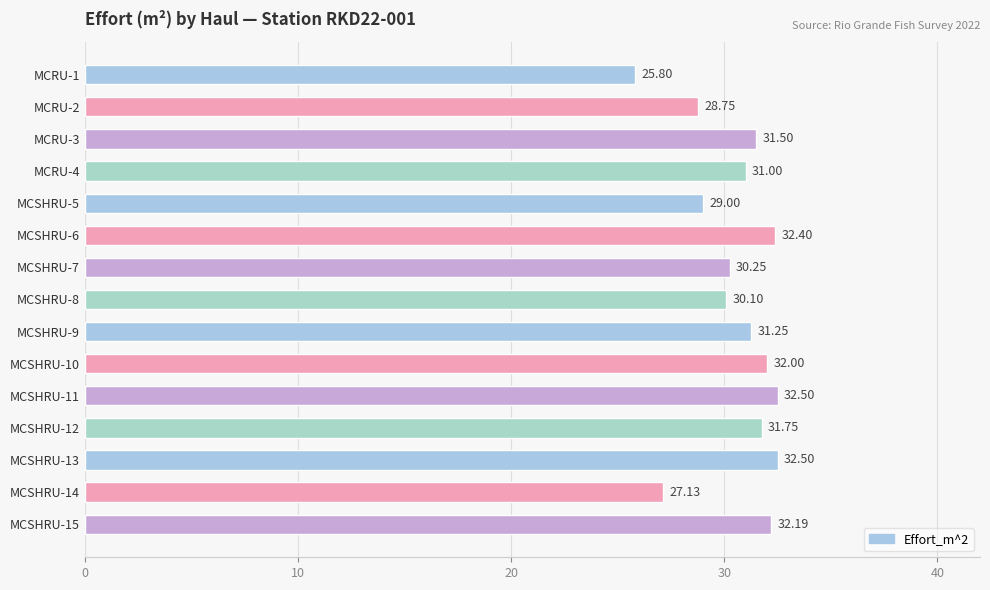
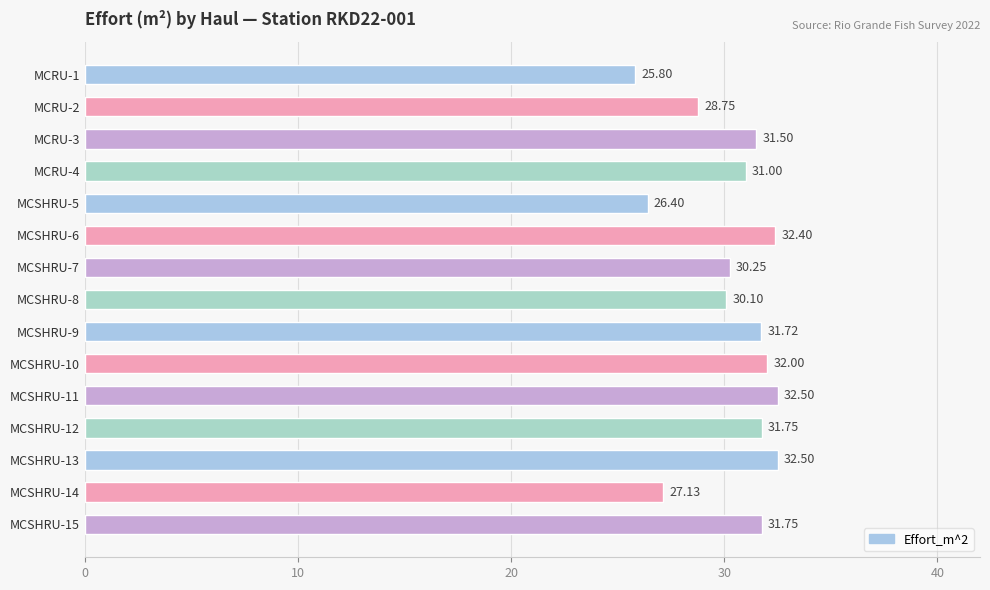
  {
    "MCRU-1": 25.80,
    "MCRU-2": 28.75,
    "MCRU-3": 31.50,
    "MCRU-4": 31.00,
-   "MCSHRU-5": 29.00,
+   "MCSHRU-5": 26.40,
    "MCSHRU-6": 32.40,
    "MCSHRU-7": 30.25,
    "MCSHRU-8": 30.10,
-   "MCSHRU-9": 31.25,
+   "MCSHRU-9": 31.72,
    "MCSHRU-10": 32.00,
    "MCSHRU-11": 32.50,
    "MCSHRU-12": 31.75,
    "MCSHRU-13": 32.50,
    "MCSHRU-14": 27.13,
-   "MCSHRU-15": 32.19
+   "MCSHRU-15": 31.75
  }
